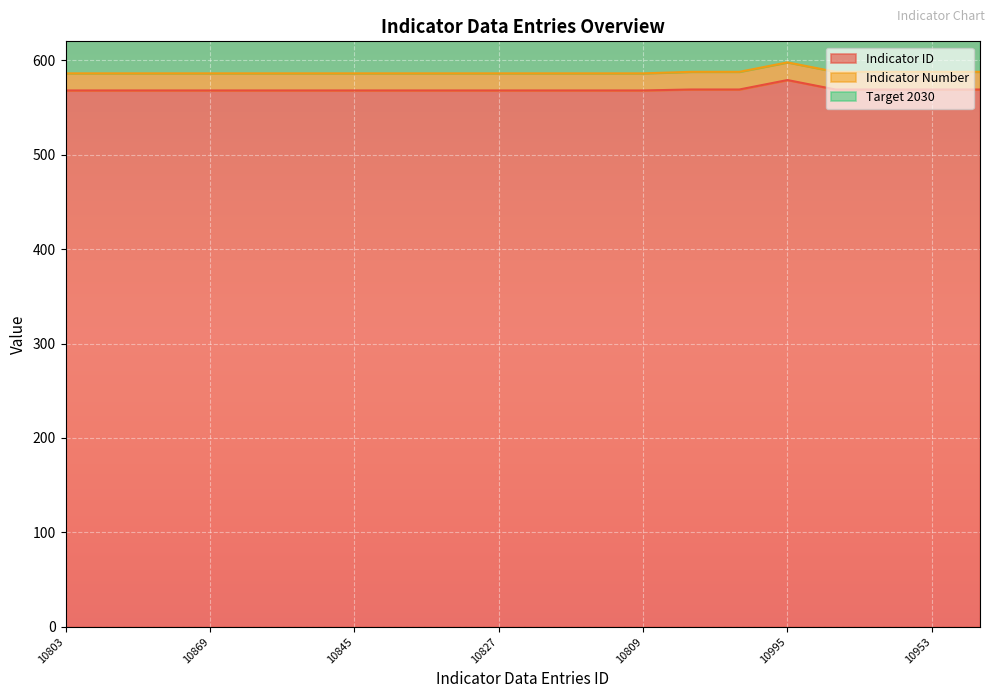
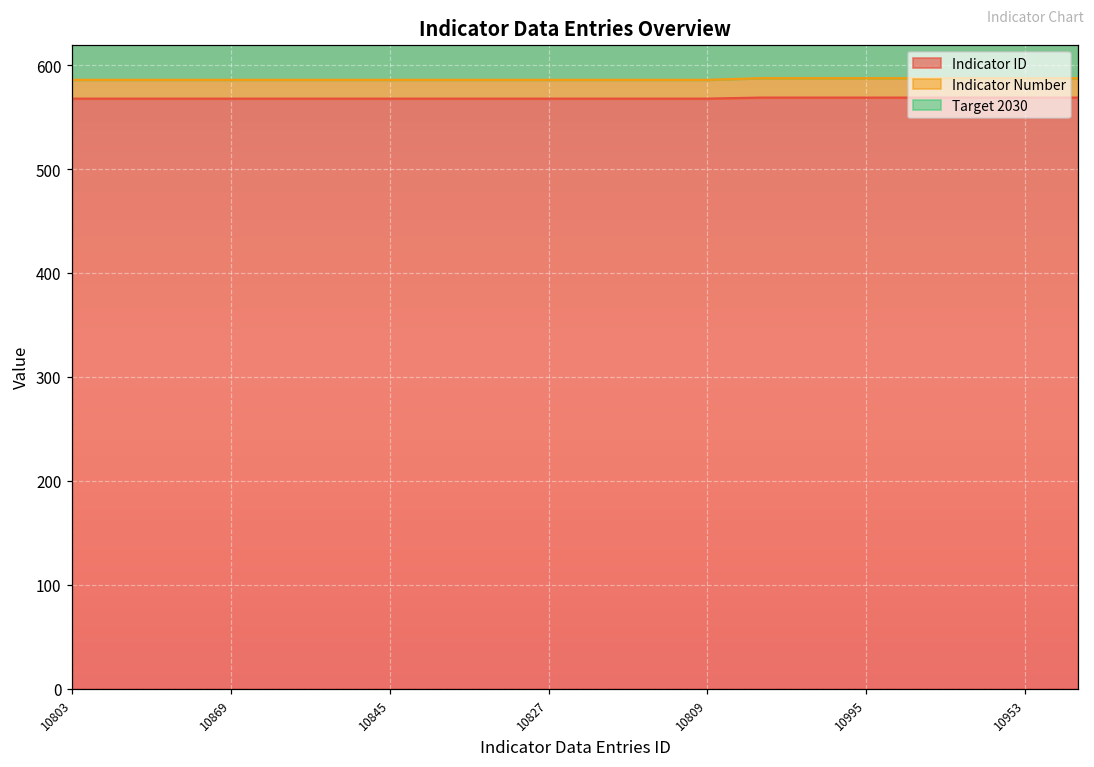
  {
    "Indicator ID": {
      "10803": 570,
      "10869": 570,
      "10845": 570,
      "10827": 570,
      "10809": 570,
-     "10995": 580
+     "10995": 570
    },
    "Indicator Number": {
      "10803": 20,
      "10869": 20,
      "10845": 20,
      "10827": 20,
      "10809": 20,
      "10995": 20
    }
  }
